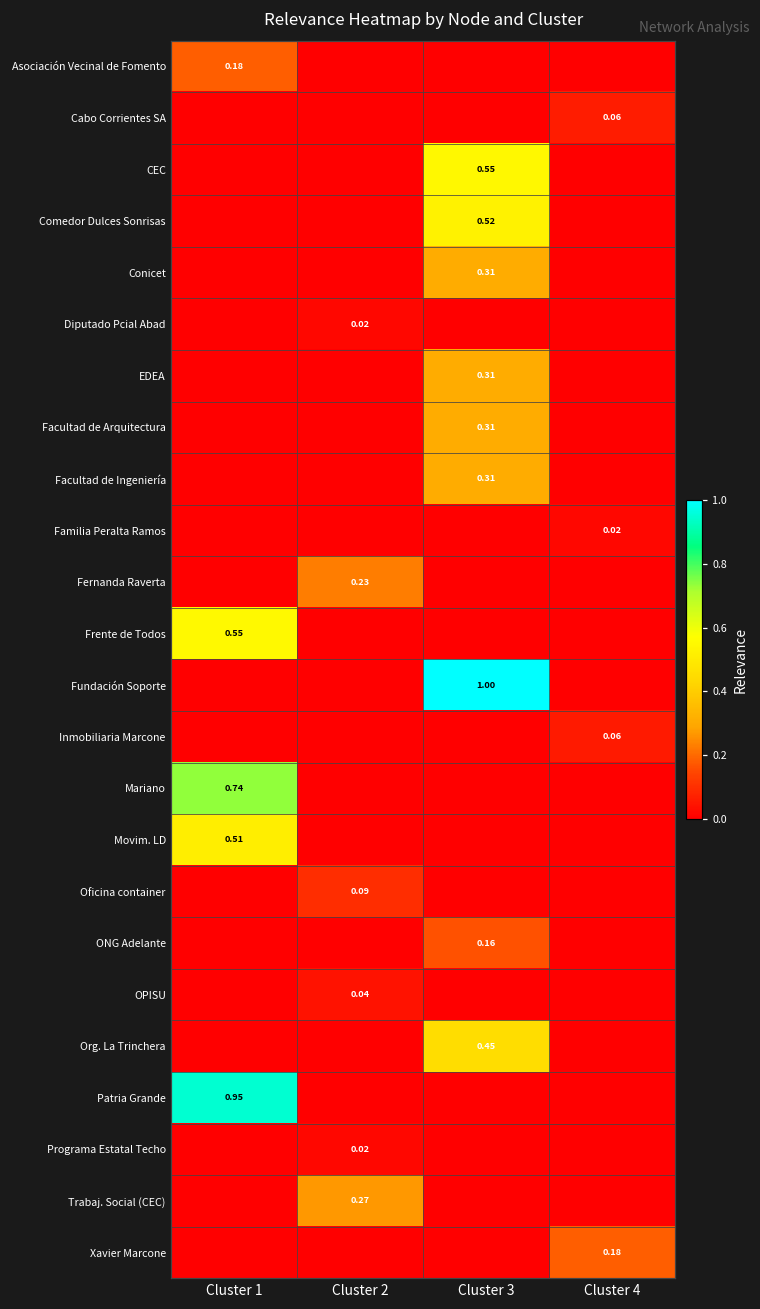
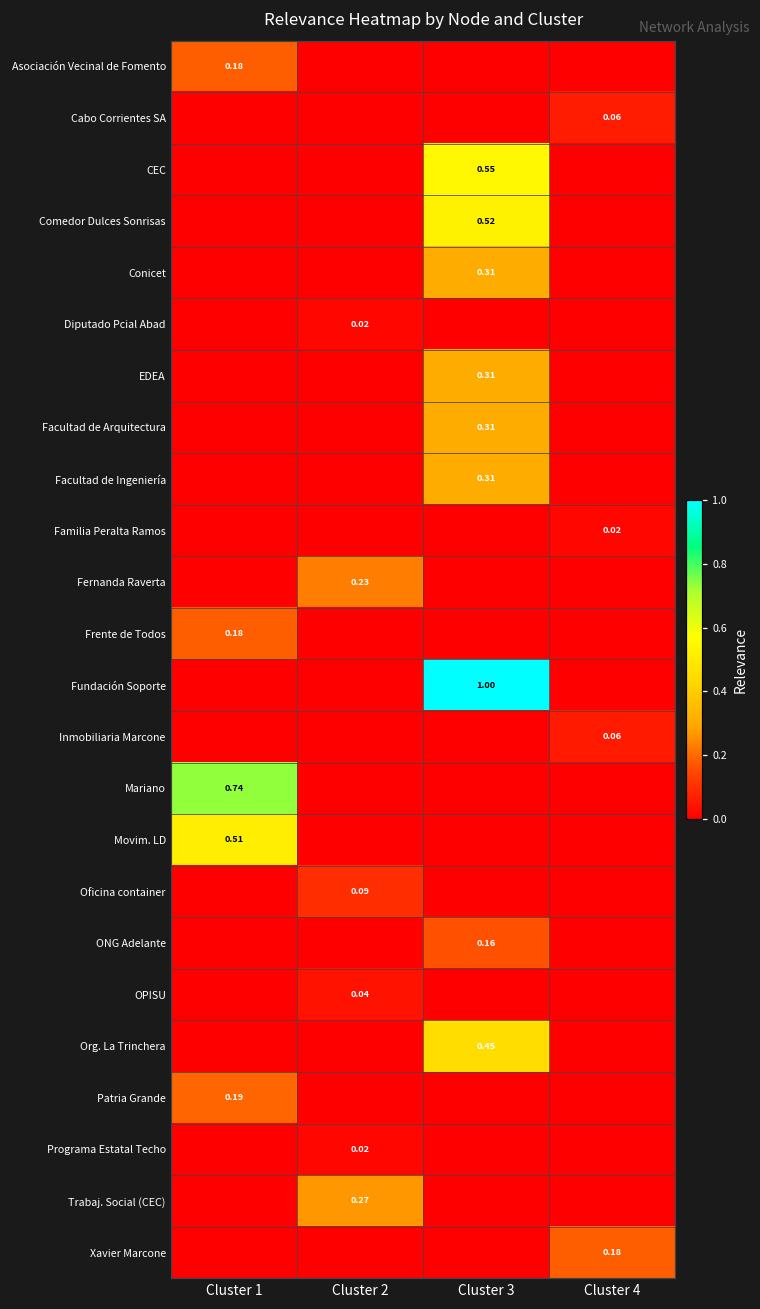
  {
    "Asociación Vecinal de Fomento": {
      "Cluster 1": 0.18
    },
    "Cabo Corrientes SA": {
      "Cluster 4": 0.06
    },
    "CEC": {
      "Cluster 3": 0.55
    },
    "Comedor Dulces Sonrisas": {
      "Cluster 3": 0.52
    },
    "Conicet": {
      "Cluster 3": 0.31
    },
    "Diputado Pcial Abad": {
      "Cluster 2": 0.02
    },
    "EDEA": {
      "Cluster 3": 0.31
    },
    "Facultad de Arquitectura": {
      "Cluster 3": 0.31
    },
    "Facultad de Ingeniería": {
      "Cluster 3": 0.31
    },
    "Familia Peralta Ramos": {
      "Cluster 4": 0.02
    },
    "Fernanda Raverta": {
      "Cluster 2": 0.23
    },
    "Frente de Todos": {
-     "Cluster 1": 0.55
+     "Cluster 1": 0.18
    },
    "Fundación Soporte": {
      "Cluster 3": 1.00
    },
    "Inmobiliaria Marcone": {
      "Cluster 4": 0.06
    },
    "Mariano": {
      "Cluster 1": 0.74
    },
    "Movim. LD": {
      "Cluster 1": 0.51
    },
    "Oficina container": {
      "Cluster 2": 0.09
    },
    "ONG Adelante": {
      "Cluster 3": 0.16
    },
    "OPISU": {
      "Cluster 2": 0.04
    },
    "Org. La Trinchera": {
      "Cluster 3": 0.45
    },
    "Patria Grande": {
-     "Cluster 1": 0.95
+     "Cluster 1": 0.19
    },
    "Programa Estatal Techo": {
      "Cluster 2": 0.02
    },
    "Trabaj. Social (CEC)": {
      "Cluster 2": 0.27
    },
    "Xavier Marcone": {
      "Cluster 4": 0.18
    }
  }
